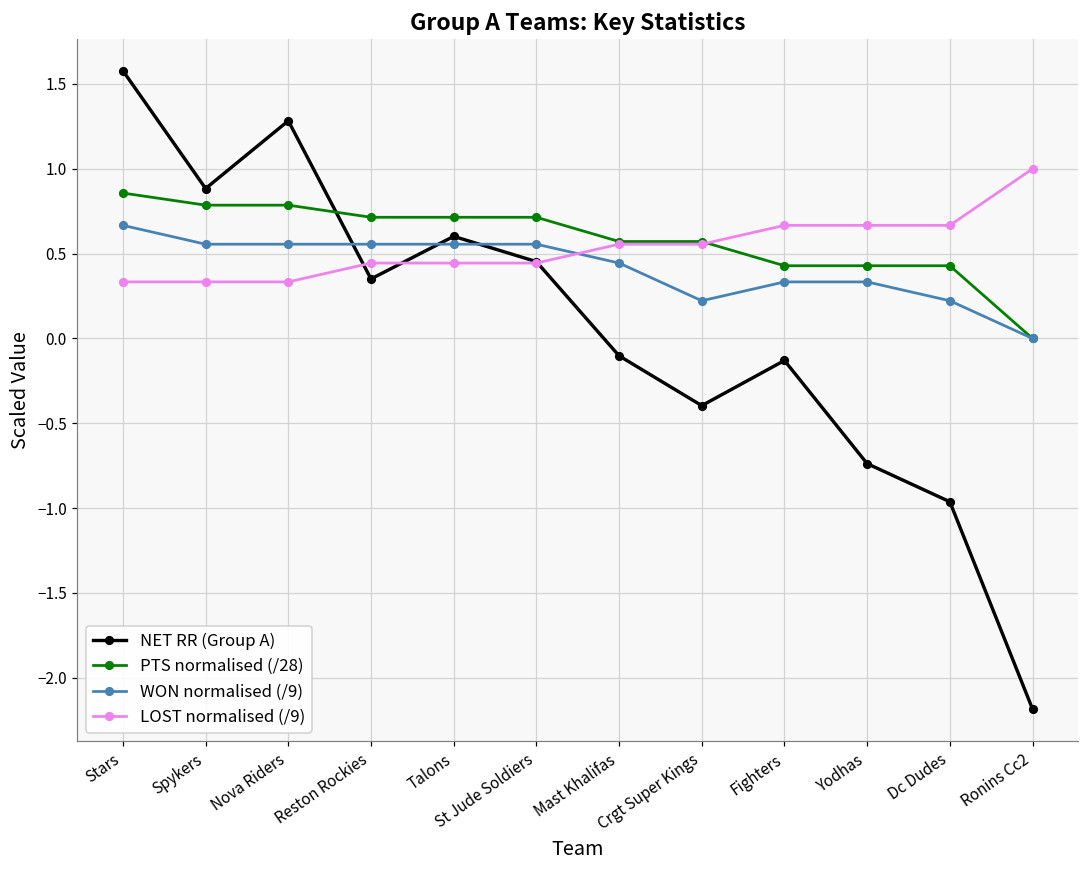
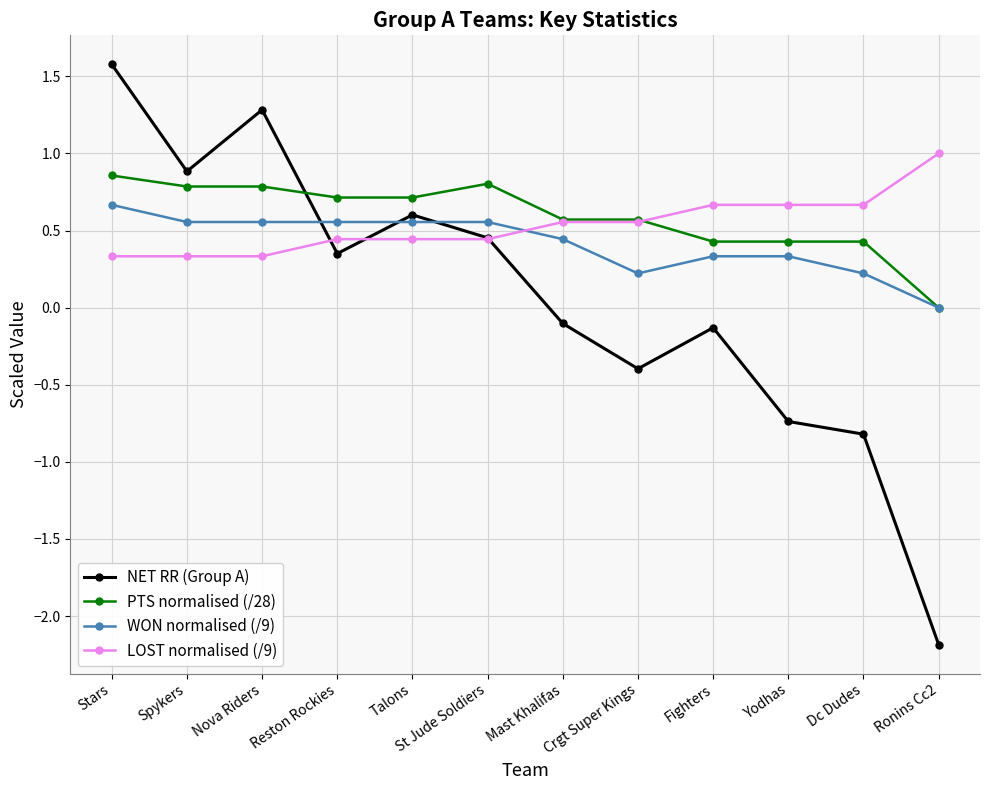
  {
    "NET RR (Group A)": {
      "Stars": 1.58,
      "Spykers": 0.88,
      "Nova Riders": 1.28,
      "Reston Rockies": 0.35,
      "Talons": 0.60,
      "Mast Khalifas": -0.10,
      "Crgt Super Kings": -0.40,
      "Fighters": -0.13,
      "Yodhas": -0.74,
-     "Dc Dudes": -0.96,
+     "Dc Dudes": -0.82,
      "Ronins Cc2": -2.18
    },
    "PTS normalised (/28)": {
      "Stars": 0.86,
      "Spykers": 0.79,
      "Nova Riders": 0.79,
      "Reston Rockies": 0.71,
      "Talons": 0.71,
-     "St Jude Soldiers": 0.71,
+     "St Jude Soldiers": 0.80,
      "Fighters": 0.43,
      "Yodhas": 0.43,
      "Dc Dudes": 0.43
    },
    "WON normalised (/9)": {
      "Stars": 0.67,
      "Spykers": 0.56,
      "Nova Riders": 0.56,
      "Reston Rockies": 0.56,
      "Talons": 0.56,
      "St Jude Soldiers": 0.56,
      "Mast Khalifas": 0.44,
      "Crgt Super Kings": 0.22,
      "Fighters": 0.33,
      "Yodhas": 0.33,
      "Dc Dudes": 0.22
    },
    "LOST normalised (/9)": {
      "Stars": 0.33,
      "Spykers": 0.33,
      "Nova Riders": 0.33,
      "Reston Rockies": 0.44,
      "Talons": 0.44,
      "Fighters": 0.67,
      "Yodhas": 0.67,
      "Dc Dudes": 0.67,
      "Ronins Cc2": 1.00
    }
  }
